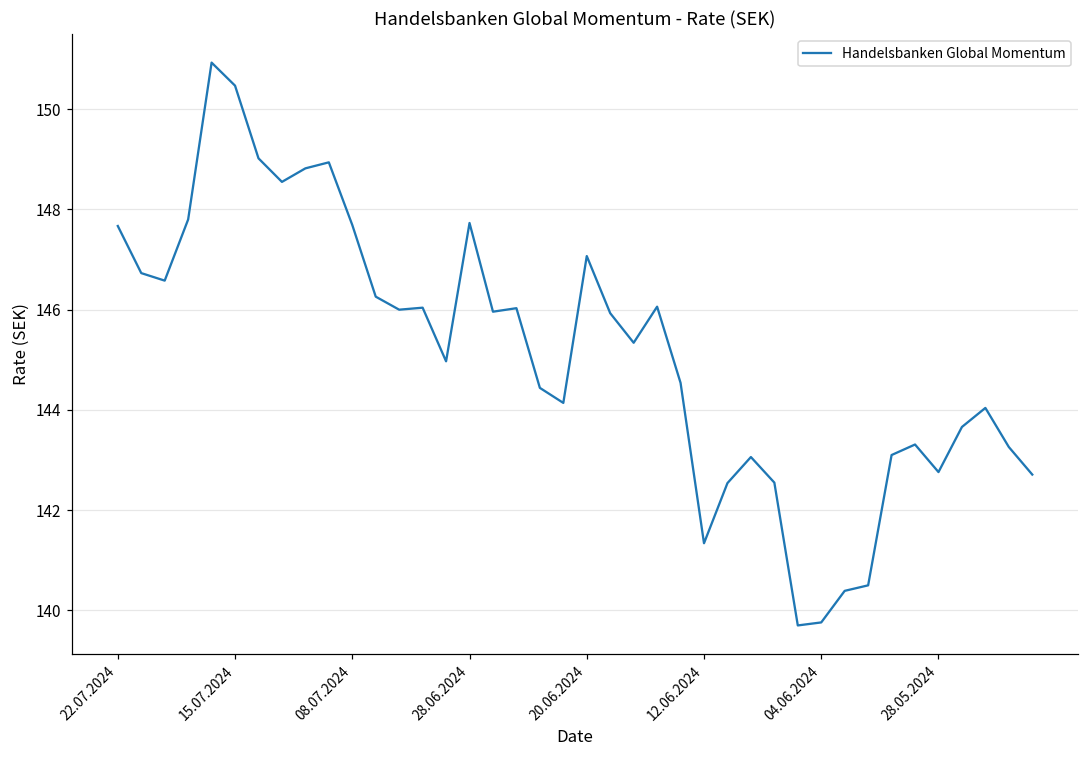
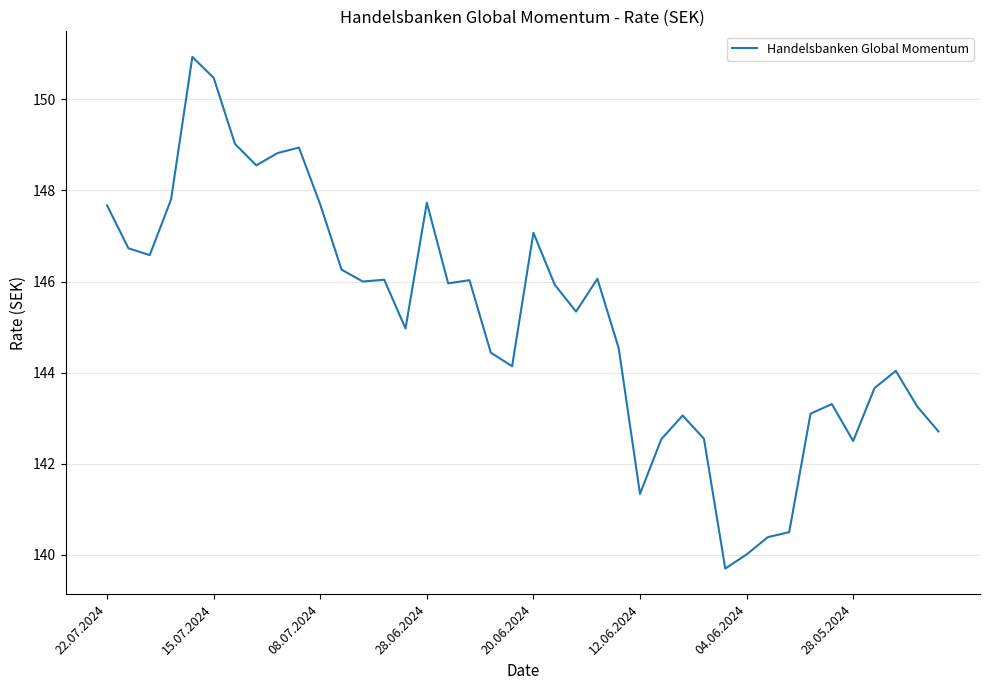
  {
    "22.07.2024": 147.7,
    "15.07.2024": 150.5,
    "08.07.2024": 147.7,
    "28.06.2024": 147.7,
    "20.06.2024": 147.1,
    "12.06.2024": 141.3,
-   "04.06.2024": 139.8,
-   "28.05.2024": 142.8
+   "04.06.2024": 140.0,
+   "28.05.2024": 142.5
  }
